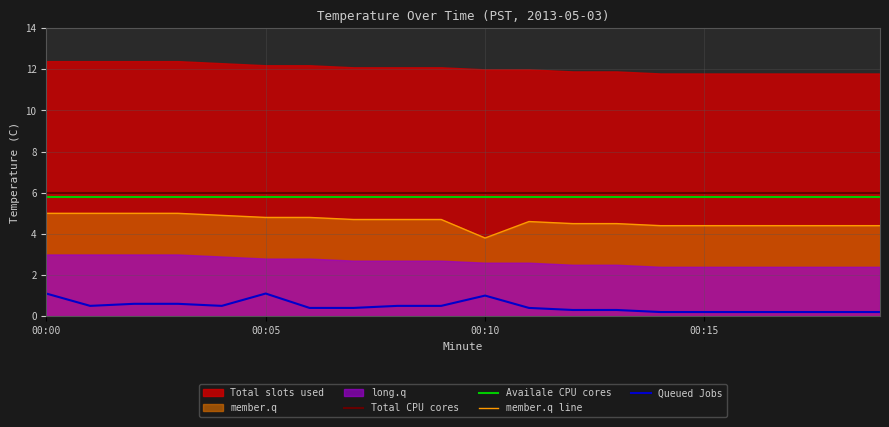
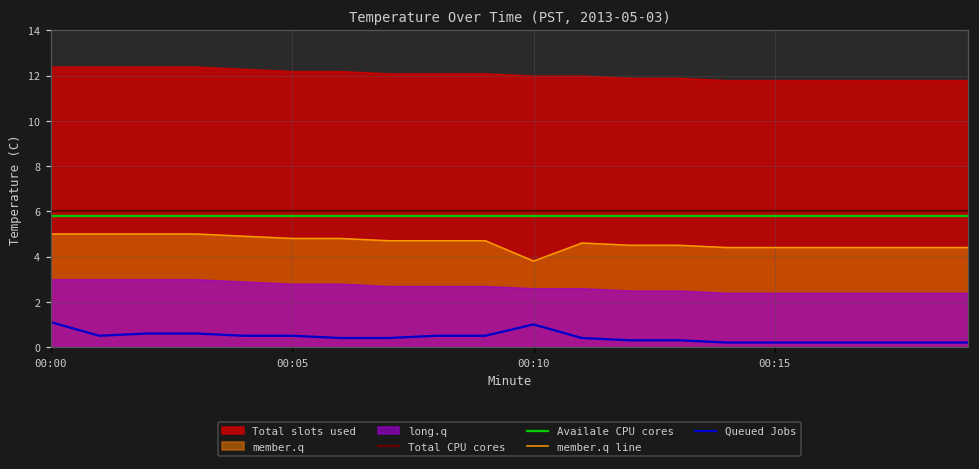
  {
    "Total CPU cores": {
      "00:00": 6.0,
      "00:05": 6.0,
      "00:10": 6.0,
      "00:15": 6.0
    },
    "Availale CPU cores": {
      "00:00": 5.8,
      "00:05": 5.8,
      "00:10": 5.8,
      "00:15": 5.8
    },
    "member.q": {
      "00:00": 5.0,
      "00:05": 4.8,
      "00:10": 3.8,
      "00:15": 4.4
    },
    "Queued Jobs": {
      "00:00": 1.1,
-     "00:05": 1.1,
+     "00:05": 0.5,
      "00:10": 1.0,
      "00:15": 0.2
    }
  }
